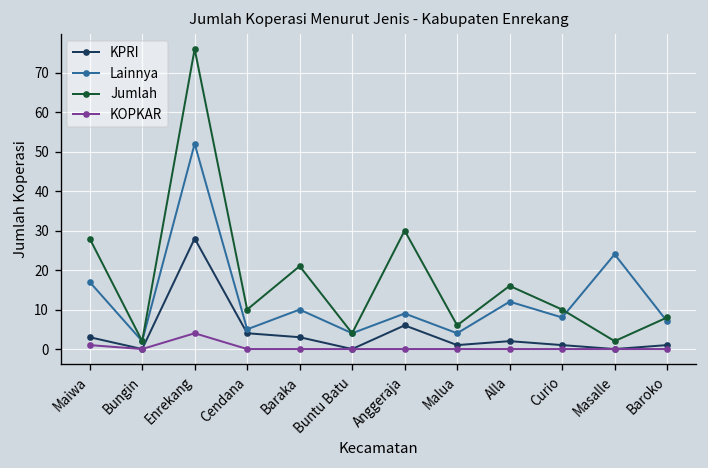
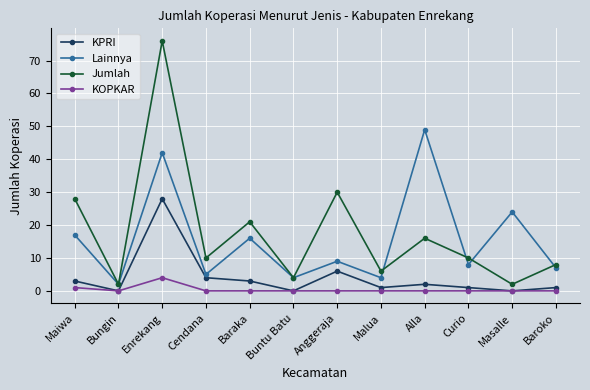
  {
    "Lainnya": {
      "Maiwa": 17,
-     "Enrekang": 52,
+     "Enrekang": 42,
      "Cendana": 5,
-     "Baraka": 10,
+     "Baraka": 16,
      "Anggeraja": 9,
      "Malua": 4,
-     "Alla": 12,
+     "Alla": 49,
      "Curio": 8,
      "Masalle": 24,
      "Baroko": 7
    },
    "KOPKAR": {
      "Maiwa": 1,
      "Enrekang": 4,
      "Cendana": 0,
      "Baraka": 0,
      "Anggeraja": 0,
      "Malua": 0,
      "Alla": 0,
      "Curio": 0,
      "Baroko": 0
    }
  }
